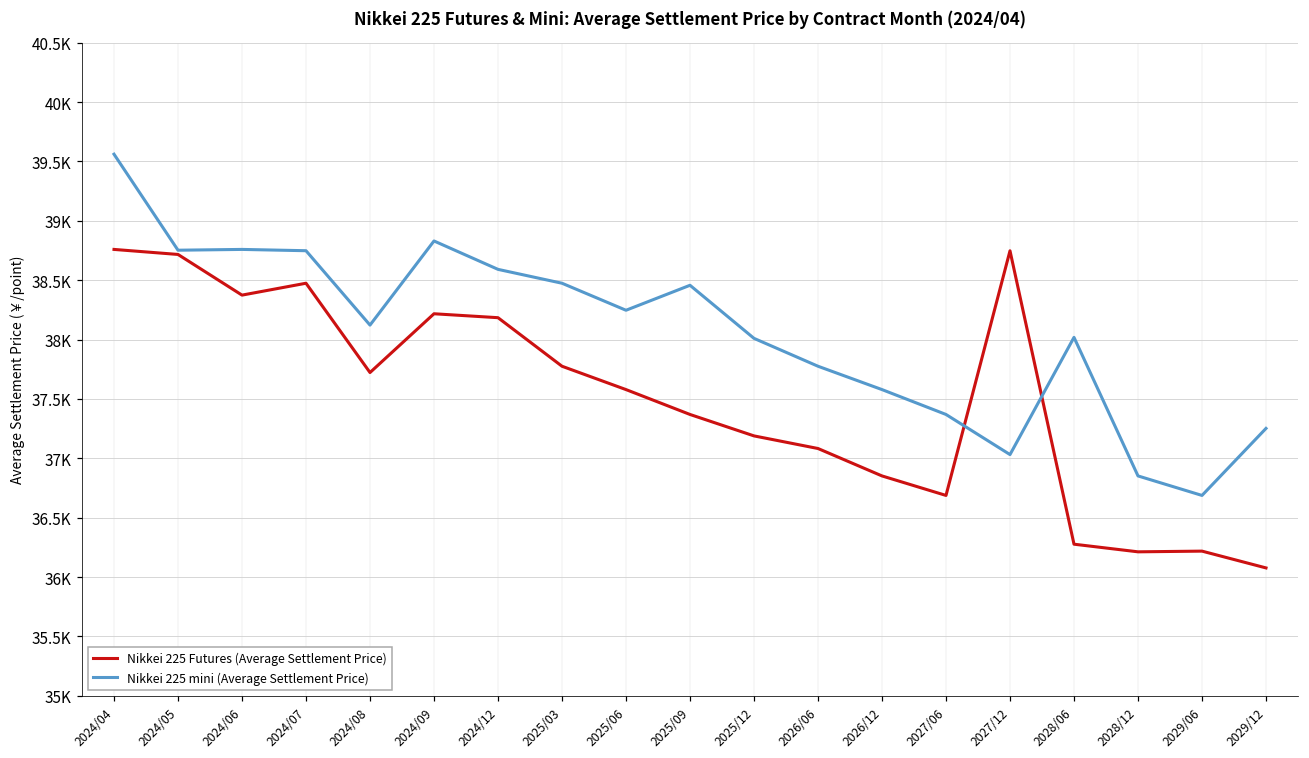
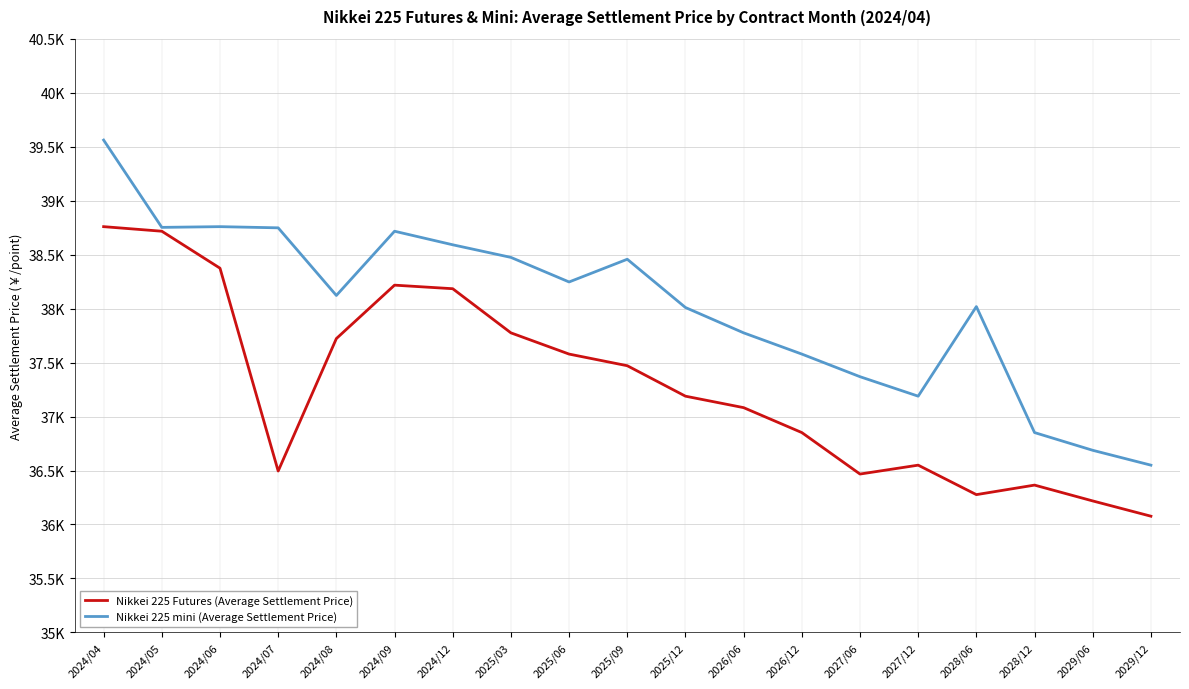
  {
    "Nikkei 225 Futures (Average Settlement Price)": {
      "2024/04": 38760,
      "2024/05": 38720,
      "2024/06": 38370,
-     "2024/07": 38470,
+     "2024/07": 36500,
      "2024/08": 37720,
      "2024/09": 38220,
      "2024/12": 38180,
      "2025/03": 37780,
      "2025/06": 37580,
-     "2025/09": 37370,
+     "2025/09": 37470,
      "2025/12": 37190,
      "2026/06": 37080,
      "2026/12": 36850,
-     "2027/06": 36690,
-     "2027/12": 38750,
+     "2027/06": 36470,
+     "2027/12": 36550,
      "2028/06": 36280,
-     "2028/12": 36210,
+     "2028/12": 36360,
      "2029/06": 36220,
      "2029/12": 36080
    },
    "Nikkei 225 mini (Average Settlement Price)": {
      "2024/04": 39560,
      "2024/05": 38750,
      "2024/06": 38760,
      "2024/07": 38750,
      "2024/08": 38120,
-     "2024/09": 38830,
+     "2024/09": 38720,
      "2024/12": 38590,
      "2025/03": 38470,
      "2025/06": 38250,
      "2025/09": 38460,
      "2025/12": 38010,
      "2026/06": 37780,
      "2026/12": 37580,
      "2027/06": 37370,
-     "2027/12": 37030,
+     "2027/12": 37190,
      "2028/06": 38020,
      "2028/12": 36850,
      "2029/06": 36690,
-     "2029/12": 37250
+     "2029/12": 36550
    }
  }
